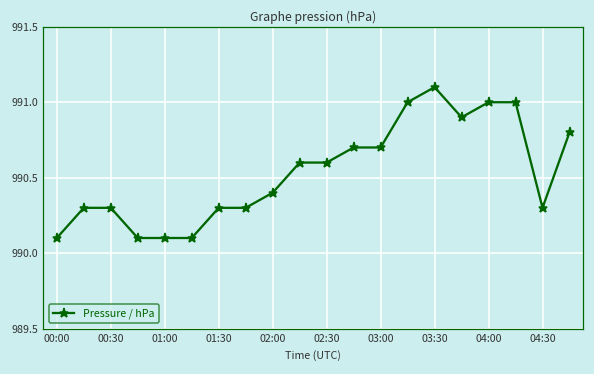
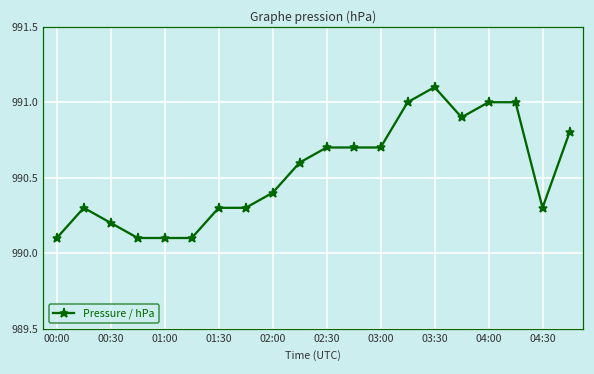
  {
    "00:00": 990.1,
-   "00:30": 990.3,
+   "00:30": 990.2,
    "01:00": 990.1,
    "01:30": 990.3,
    "02:00": 990.4,
-   "02:30": 990.6,
+   "02:30": 990.7,
    "03:00": 990.7,
    "03:30": 991.1,
    "04:00": 991.0,
    "04:30": 990.3
  }
